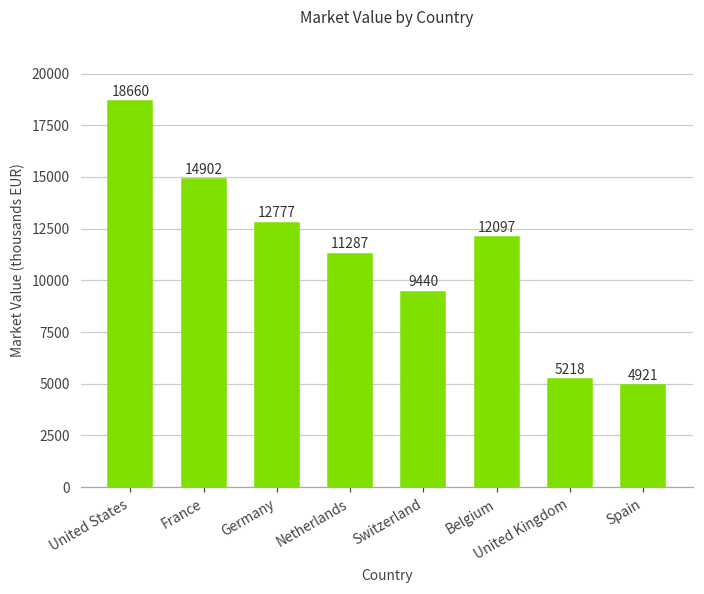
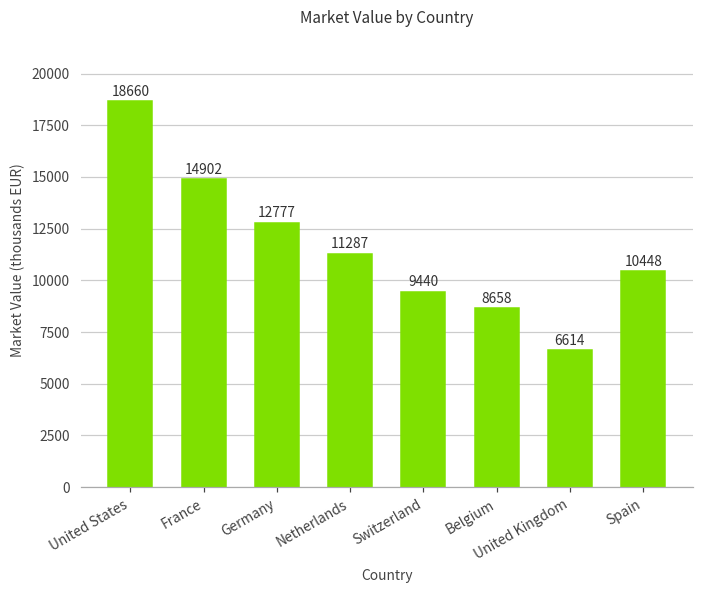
  {
    "United States": 18660,
    "France": 14902,
    "Germany": 12777,
    "Netherlands": 11287,
    "Switzerland": 9440,
-   "Belgium": 12097,
-   "United Kingdom": 5218,
-   "Spain": 4921
+   "Belgium": 8658,
+   "United Kingdom": 6614,
+   "Spain": 10448
  }
